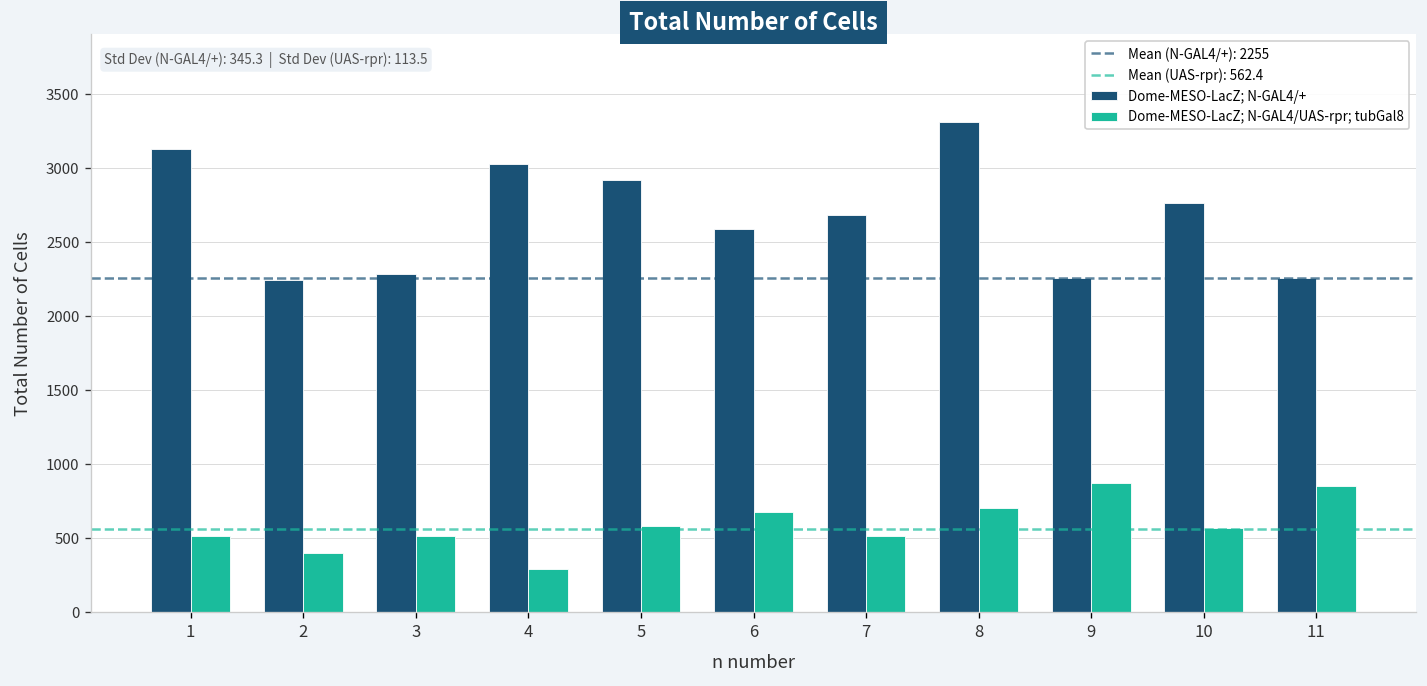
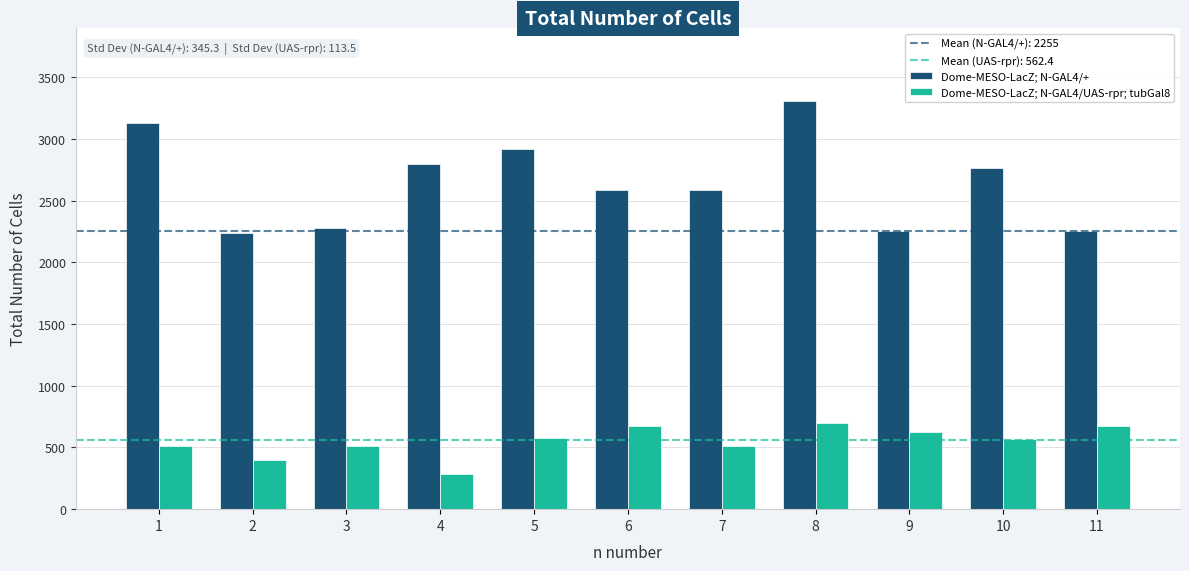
  {
    "Dome-MESO-LacZ; N-GAL4/+": {
      "1": 3130,
      "2": 2240,
      "3": 2280,
-     "4": 3020,
+     "4": 2800,
      "5": 2920,
      "6": 2580,
-     "7": 2680,
+     "7": 2590,
      "8": 3310,
      "9": 2260,
      "10": 2770,
      "11": 2260
    },
    "Dome-MESO-LacZ; N-GAL4/UAS-rpr; tubGal8": {
      "1": 510,
      "2": 400,
      "3": 510,
      "4": 290,
      "5": 580,
      "6": 670,
      "7": 510,
      "8": 700,
-     "9": 870,
+     "9": 630,
      "10": 570,
-     "11": 850
+     "11": 680
    }
  }
